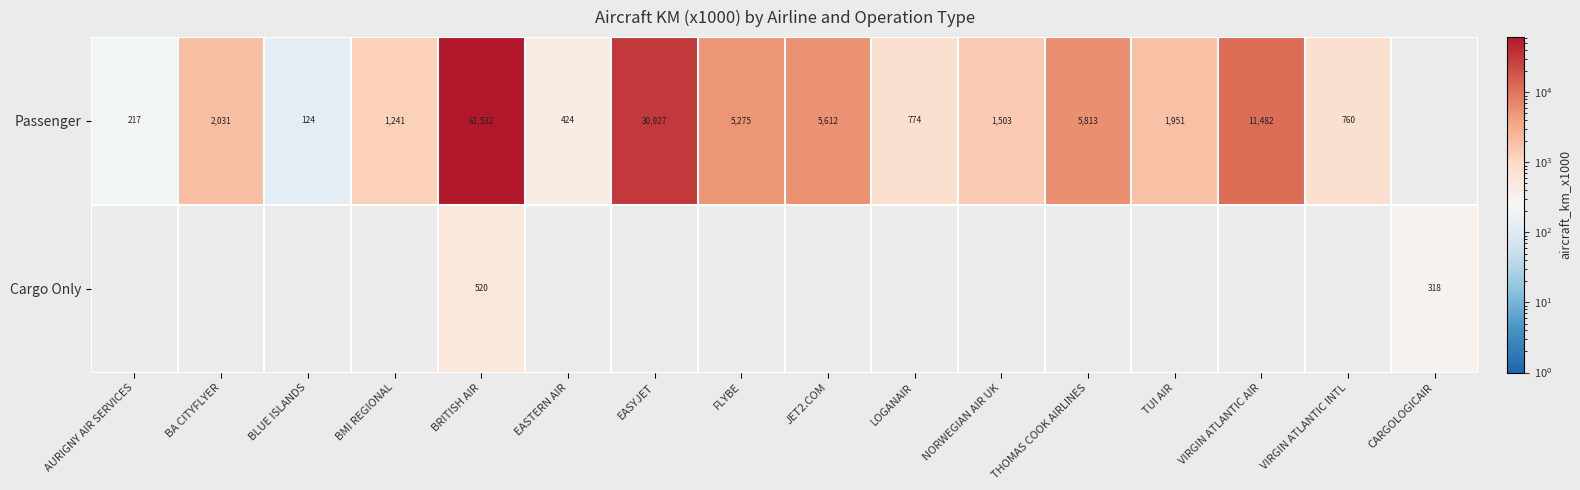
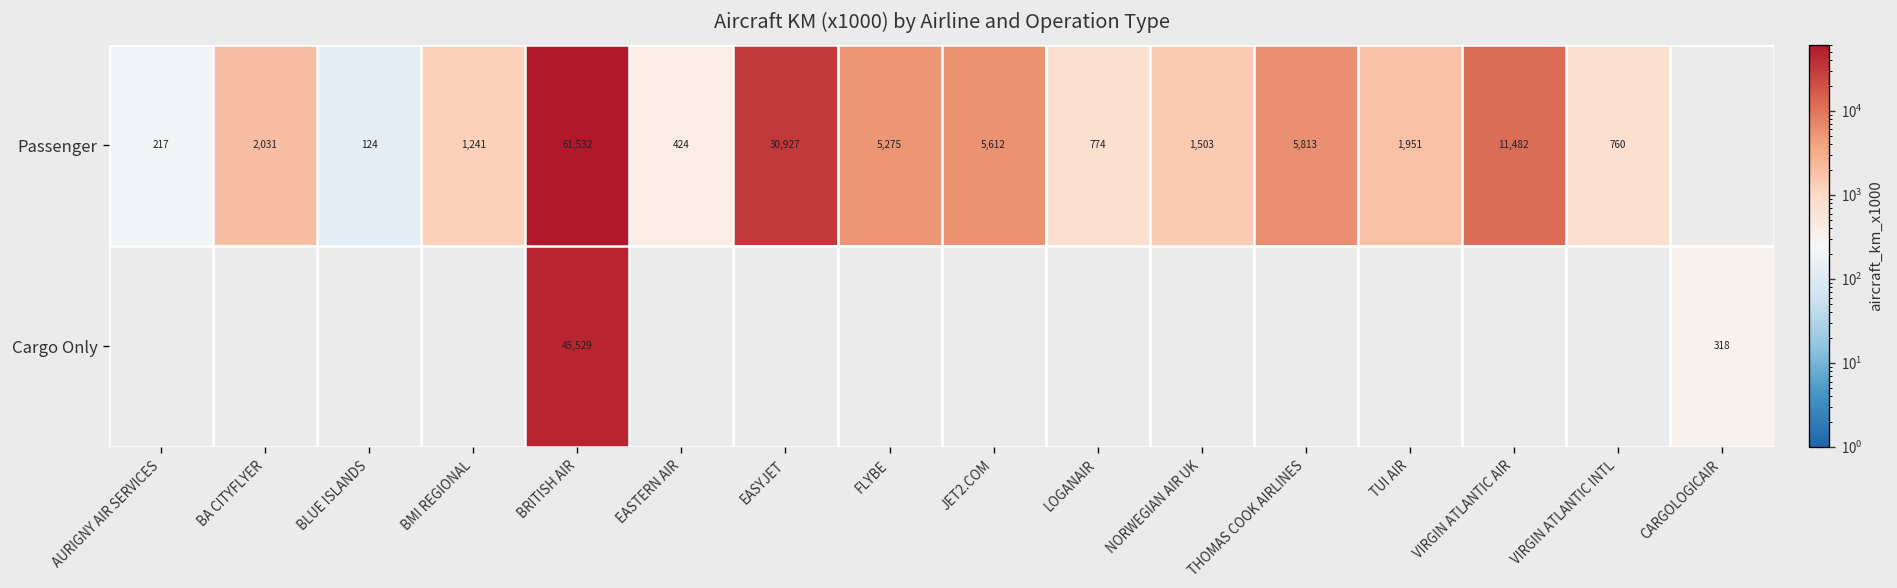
  {
    "Passenger": {
      "AURIGNY AIR SERVICES": "217",
      "BA CITYFLYER": "2,031",
      "BLUE ISLANDS": "124",
      "BMI REGIONAL": "1,241",
      "BRITISH AIR": "61,532",
      "EASTERN AIR": "424",
      "EASYJET": "30,927",
      "FLYBE": "5,275",
      "JET2.COM": "5,612",
      "LOGANAIR": "774",
      "NORWEGIAN AIR UK": "1,503",
      "THOMAS COOK AIRLINES": "5,813",
      "TUI AIR": "1,951",
      "VIRGIN ATLANTIC AIR": "11,482",
      "VIRGIN ATLANTIC INTL": "760"
    },
    "Cargo Only": {
-     "BRITISH AIR": "520",
+     "BRITISH AIR": "45,529",
      "CARGOLOGICAIR": "318"
    }
  }
